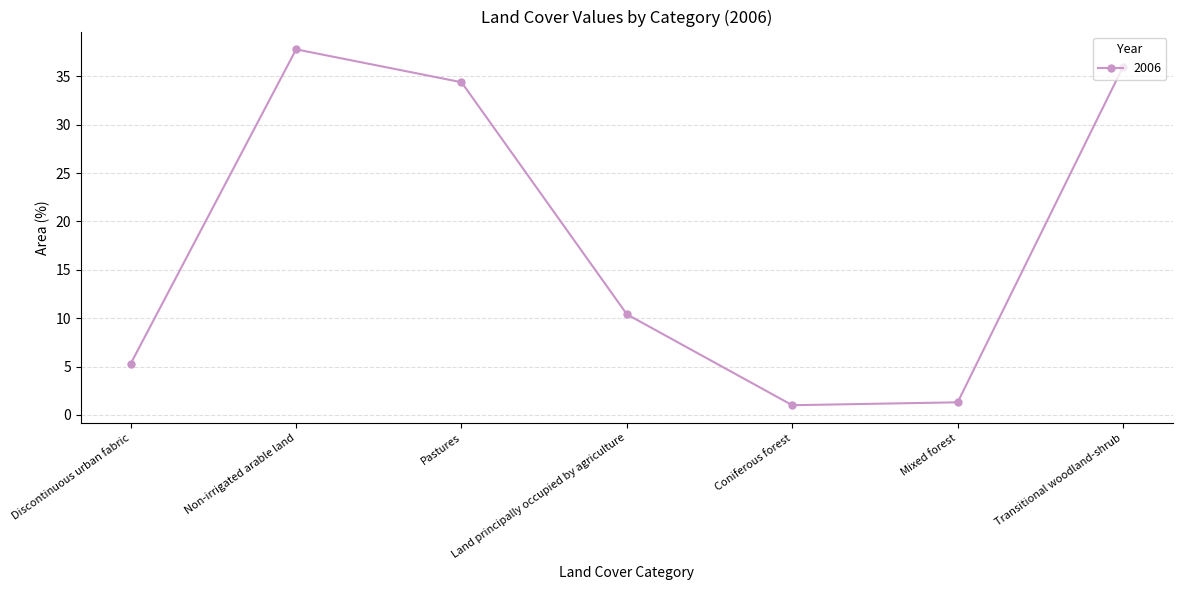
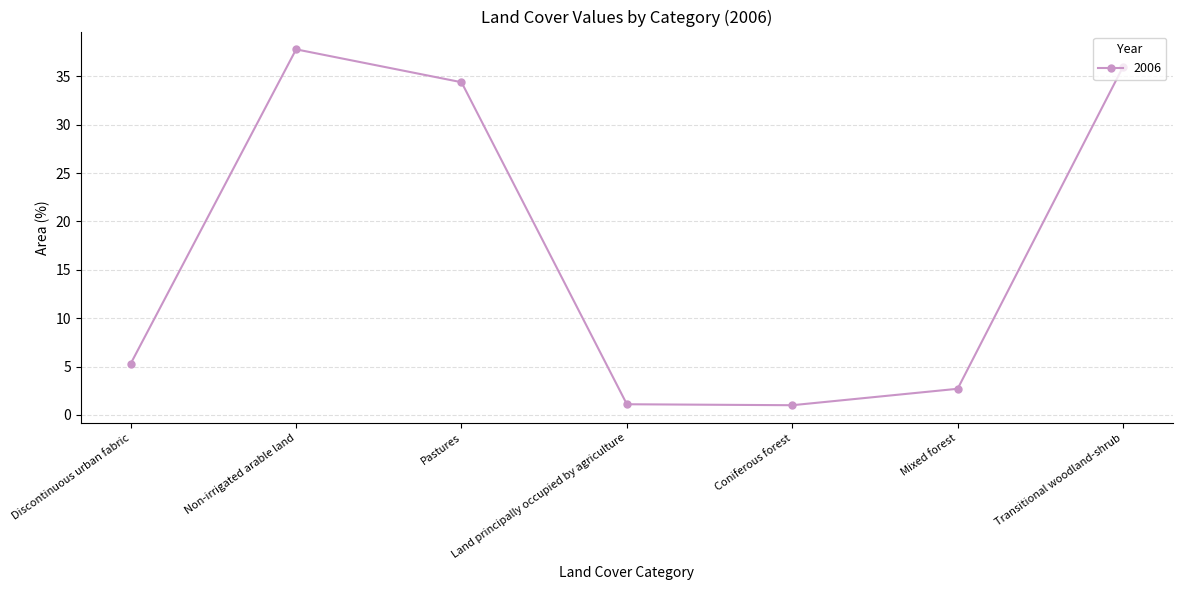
  {
    "Discontinuous urban fabric": 5,
    "Non-irrigated arable land": 38,
    "Pastures": 34,
-   "Land principally occupied by agriculture": 10,
+   "Land principally occupied by agriculture": 1,
    "Coniferous forest": 1,
-   "Mixed forest": 1
+   "Mixed forest": 3
  }
